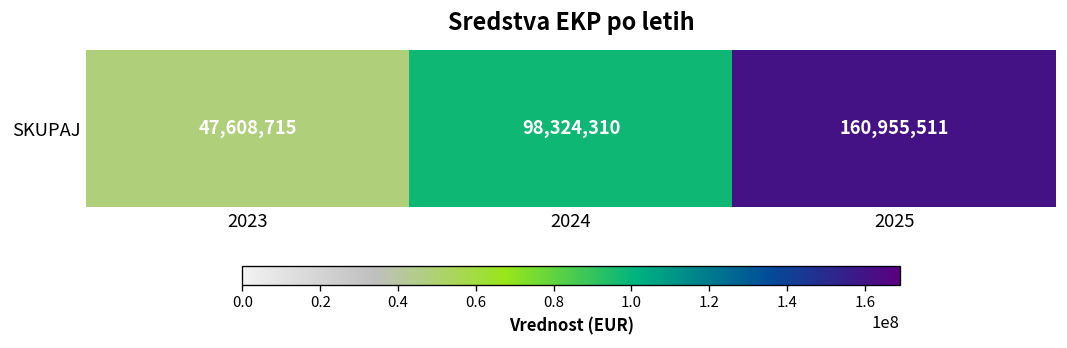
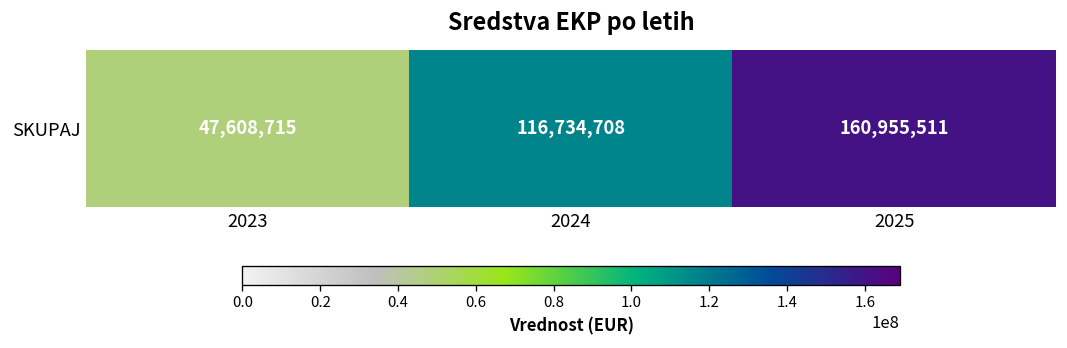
  {
    "SKUPAJ": {
-     "2024": "98,324,310"
+     "2024": "116,734,708"
    }
  }
